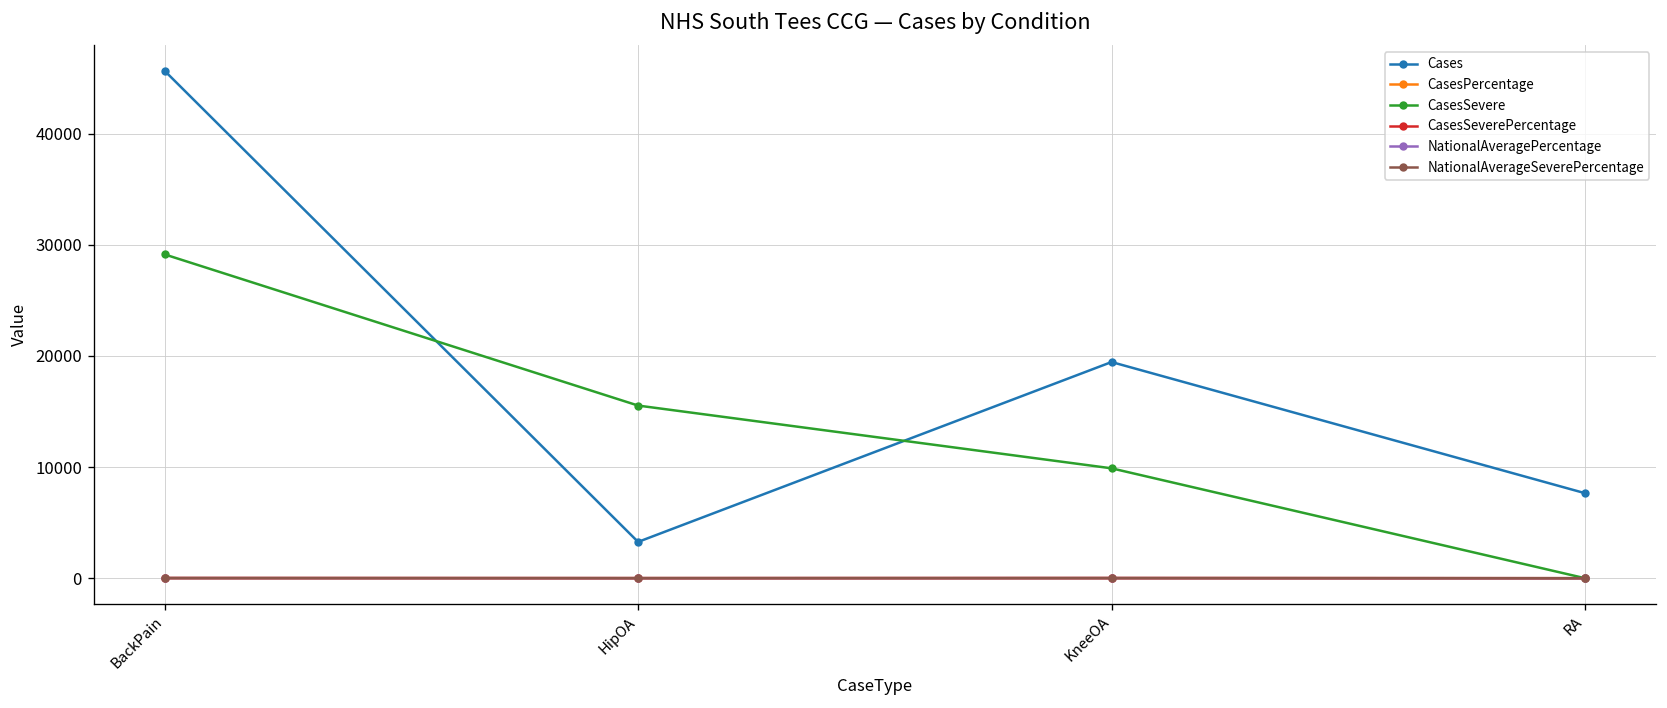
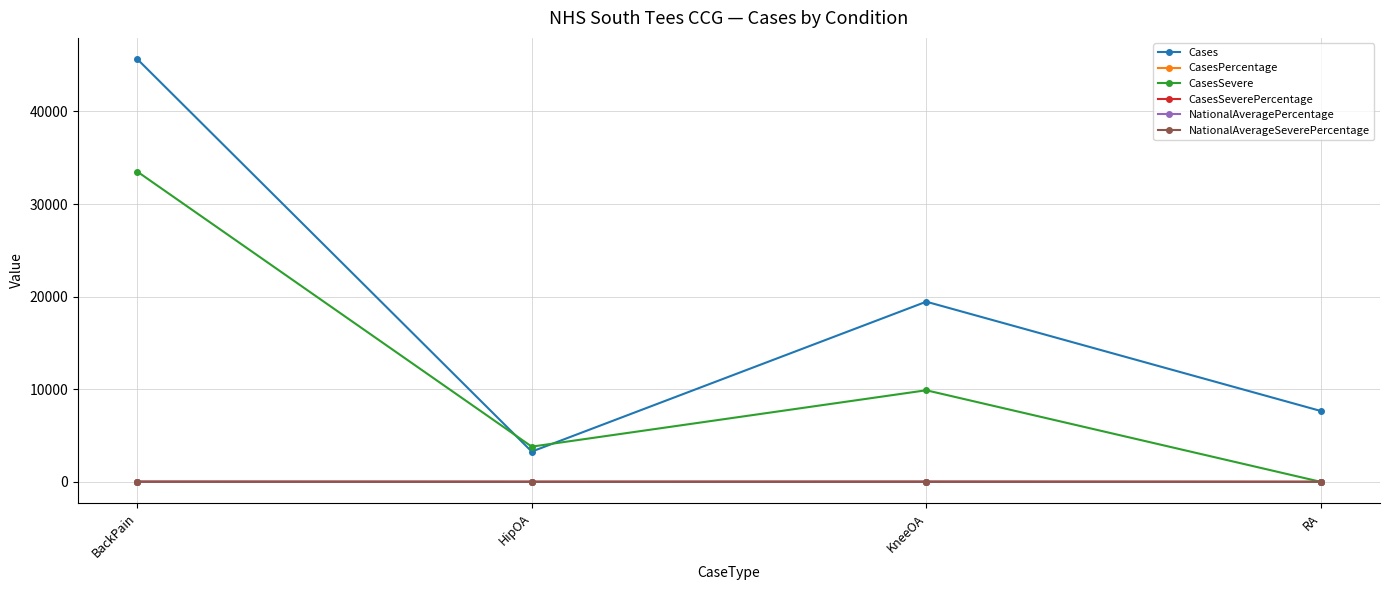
  {
    "Cases": {
      "BackPain": 46000,
      "HipOA": 3000,
      "KneeOA": 19000,
      "RA": 8000
    },
    "NationalAverageSeverePercentage": {
      "BackPain": 0,
      "HipOA": 0,
      "KneeOA": 0
    },
    "CasesSevere": {
-     "BackPain": 29000,
-     "HipOA": 16000,
+     "BackPain": 34000,
+     "HipOA": 4000,
      "KneeOA": 10000
    }
  }
